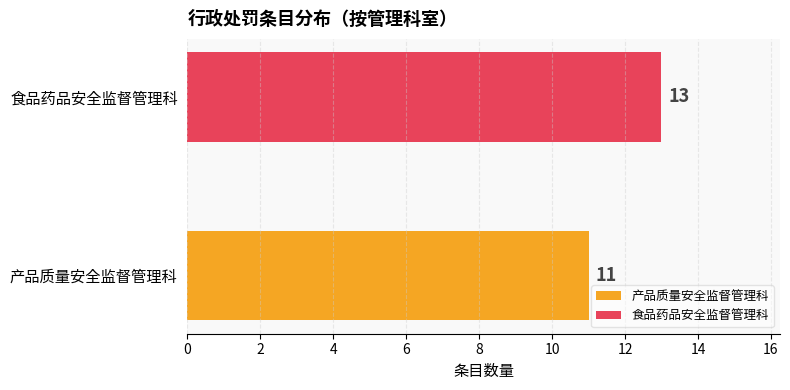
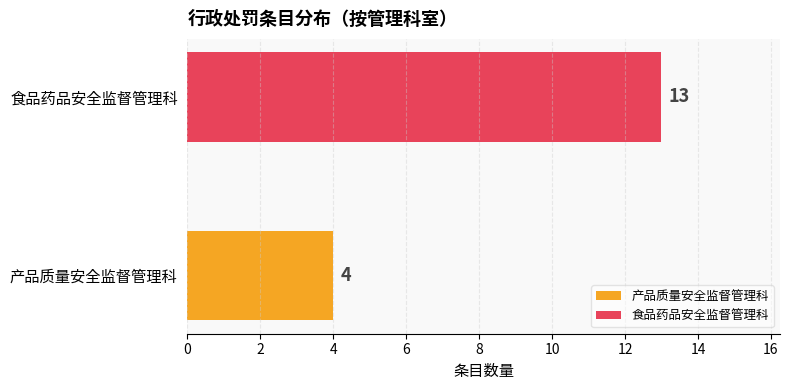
  {
    "食品药品安全监督管理科": 13,
-   "产品质量安全监督管理科": 11
+   "产品质量安全监督管理科": 4
  }
